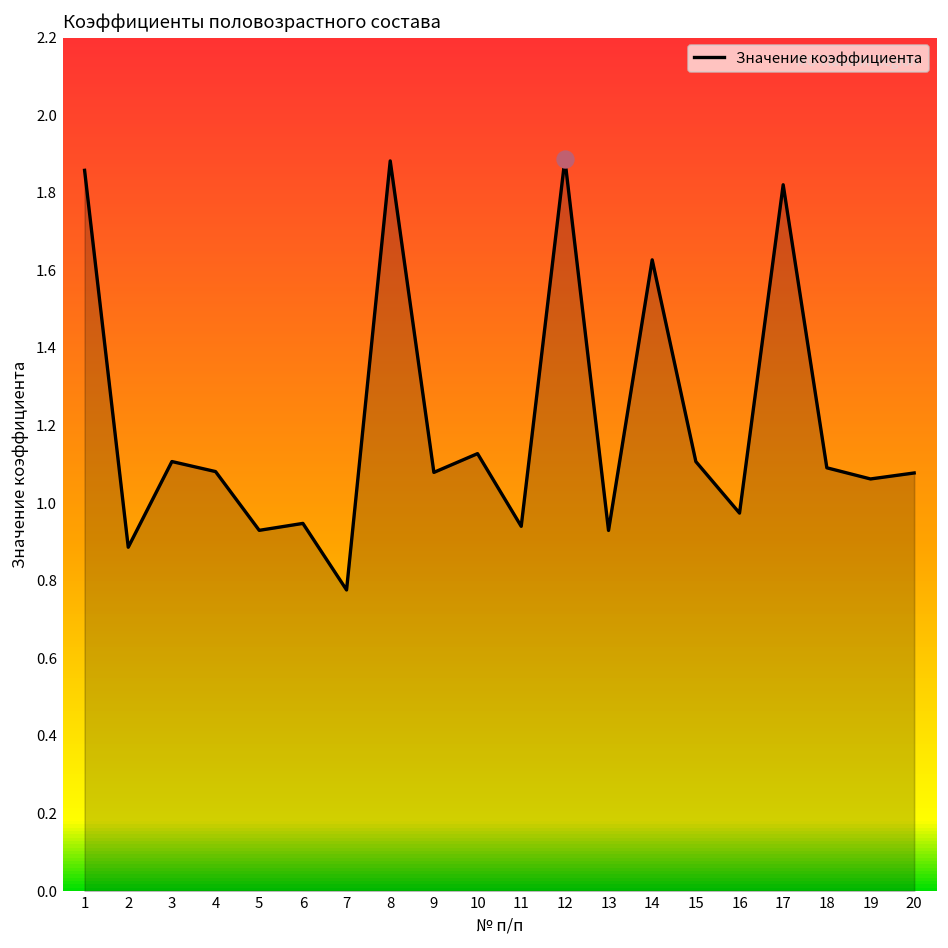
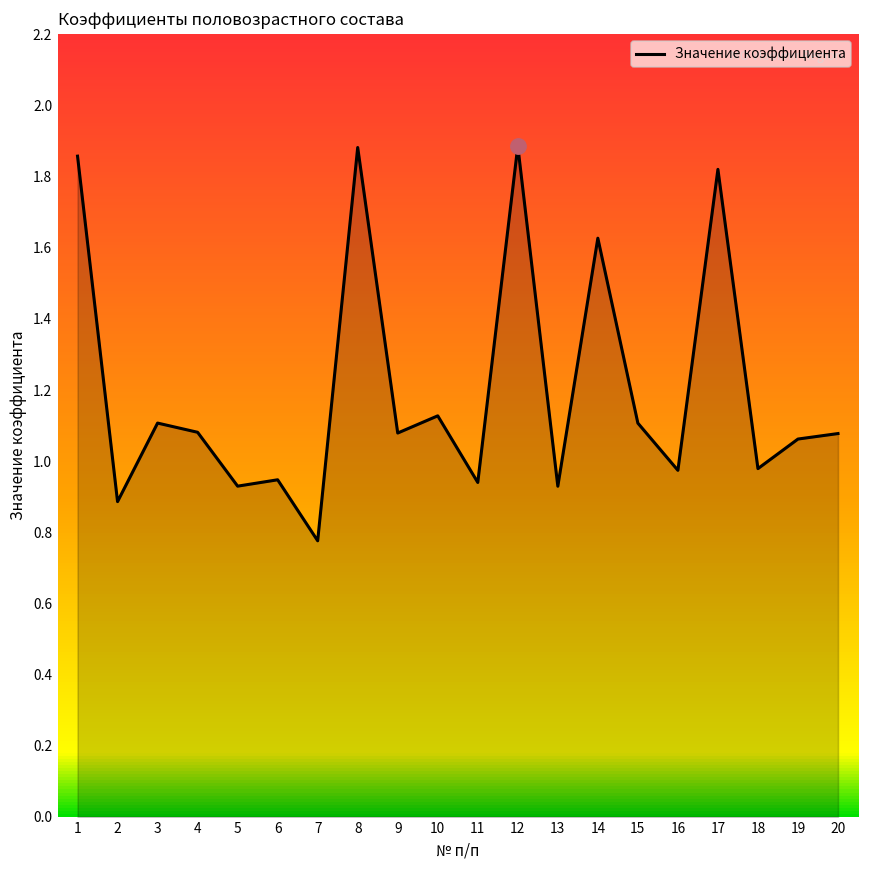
  {
    "Значение коэффициента": {
      "1": 1.86,
      "2": 0.89,
      "3": 1.11,
      "4": 1.08,
      "5": 0.93,
      "6": 0.95,
      "7": 0.78,
      "8": 1.88,
      "9": 1.08,
      "10": 1.13,
      "11": 0.94,
      "13": 0.93,
      "14": 1.63,
      "15": 1.11,
      "16": 0.97,
      "17": 1.82,
-     "18": 1.09,
+     "18": 0.98,
      "19": 1.06,
      "20": 1.08
    }
  }
